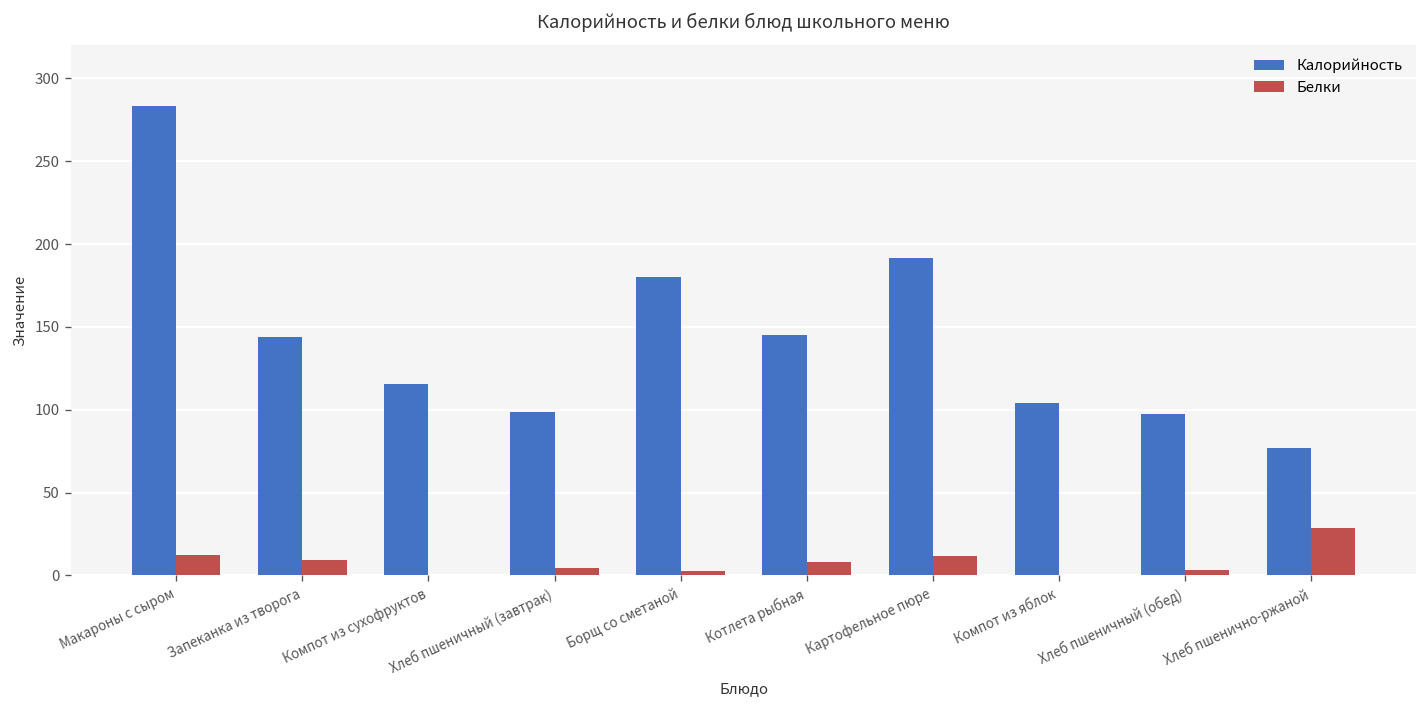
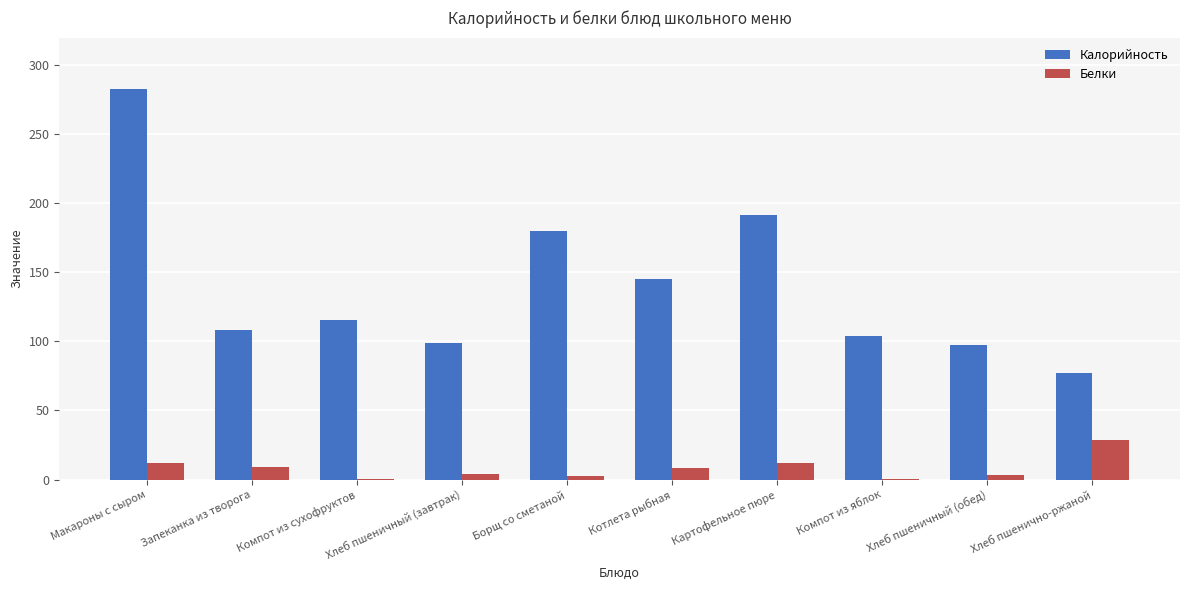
  {
    "Калорийность": {
      "Макароны с сыром": 283,
-     "Запеканка из творога": 144,
+     "Запеканка из творога": 108,
      "Компот из сухофруктов": 116,
      "Хлеб пшеничный (завтрак)": 99,
      "Борщ со сметаной": 180,
      "Котлета рыбная": 145,
      "Картофельное пюре": 192,
      "Компот из яблок": 104,
      "Хлеб пшеничный (обед)": 97,
      "Хлеб пшенично-ржаной": 77
    },
    "Белки": {
      "Макароны с сыром": 12,
      "Запеканка из творога": 9,
      "Хлеб пшеничный (завтрак)": 4,
      "Борщ со сметаной": 3,
      "Котлета рыбная": 8,
      "Картофельное пюре": 12,
      "Хлеб пшеничный (обед)": 3,
      "Хлеб пшенично-ржаной": 28
    }
  }
